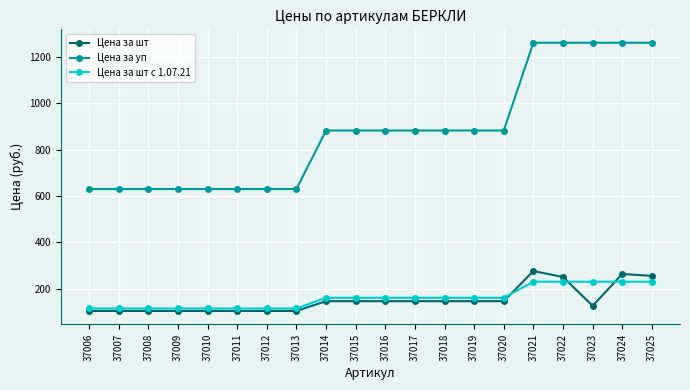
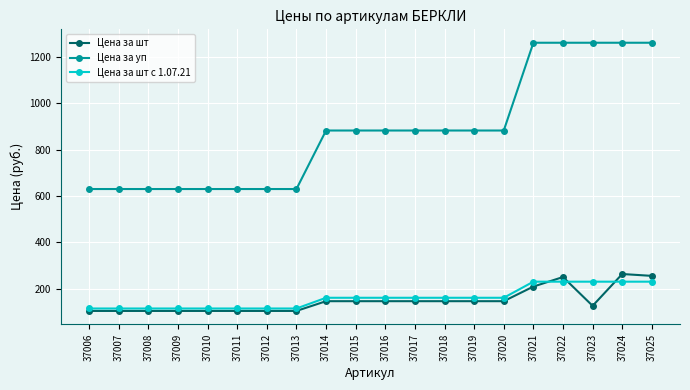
  {
    "Цена за шт": {
      "37014": 150,
      "37015": 150,
      "37016": 150,
      "37017": 150,
      "37018": 150,
      "37019": 150,
      "37020": 150,
-     "37021": 280,
+     "37021": 210,
      "37022": 250,
      "37023": 130,
      "37024": 260,
      "37025": 260
    },
    "Цена за уп": {
      "37006": 630,
      "37007": 630,
      "37008": 630,
      "37009": 630,
      "37010": 630,
      "37011": 630,
      "37012": 630,
      "37013": 630,
      "37014": 880,
      "37015": 880,
      "37016": 880,
      "37017": 880,
      "37018": 880,
      "37019": 880,
      "37020": 880,
      "37021": 1260,
      "37022": 1260,
      "37023": 1260,
      "37024": 1260,
      "37025": 1260
    },
    "Цена за шт с 1.07.21": {
      "37014": 160,
      "37015": 160,
      "37016": 160,
      "37017": 160,
      "37018": 160,
      "37019": 160,
      "37020": 160,
      "37021": 230,
      "37022": 230,
      "37023": 230,
      "37024": 230,
      "37025": 230
    }
  }
